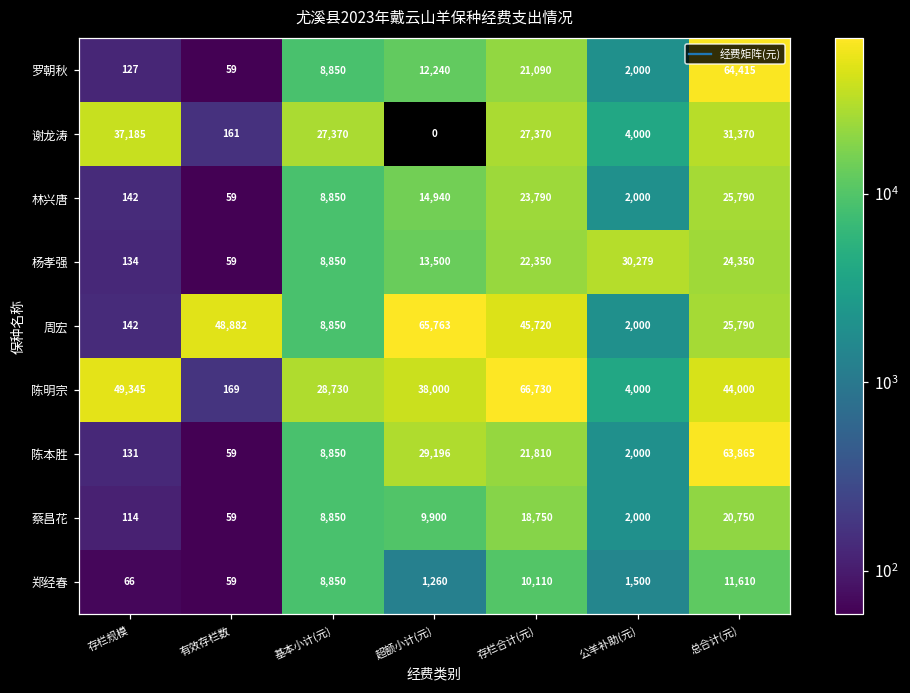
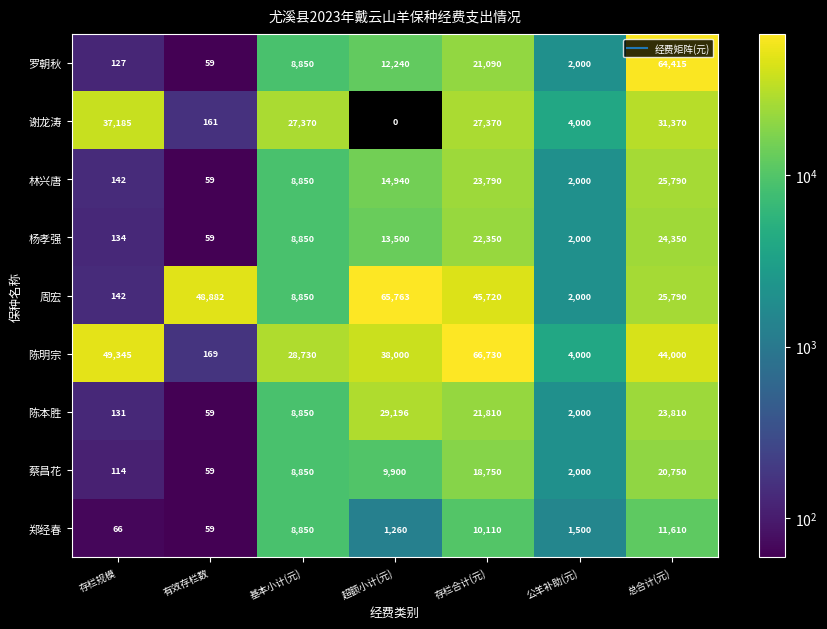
  {
    "罗朝秋": {
      "存栏规模": "127",
      "有效存栏数": "59",
      "基本小计(元)": "8,850",
      "超额小计(元)": "12,240",
      "存栏合计(元)": "21,090",
      "公羊补助(元)": "2,000",
      "总合计(元)": "64,415"
    },
    "谢龙涛": {
      "存栏规模": "37,185",
      "有效存栏数": "161",
      "基本小计(元)": "27,370",
      "超额小计(元)": "0",
      "存栏合计(元)": "27,370",
      "公羊补助(元)": "4,000",
      "总合计(元)": "31,370"
    },
    "林兴唐": {
      "存栏规模": "142",
      "有效存栏数": "59",
      "基本小计(元)": "8,850",
      "超额小计(元)": "14,940",
      "存栏合计(元)": "23,790",
      "公羊补助(元)": "2,000",
      "总合计(元)": "25,790"
    },
    "杨孝强": {
      "存栏规模": "134",
      "有效存栏数": "59",
      "基本小计(元)": "8,850",
      "超额小计(元)": "13,500",
      "存栏合计(元)": "22,350",
-     "公羊补助(元)": "30,279",
+     "公羊补助(元)": "2,000",
      "总合计(元)": "24,350"
    },
    "周宏": {
      "存栏规模": "142",
      "有效存栏数": "48,882",
      "基本小计(元)": "8,850",
      "超额小计(元)": "65,763",
      "存栏合计(元)": "45,720",
      "公羊补助(元)": "2,000",
      "总合计(元)": "25,790"
    },
    "陈明宗": {
      "存栏规模": "49,345",
      "有效存栏数": "169",
      "基本小计(元)": "28,730",
      "超额小计(元)": "38,000",
      "存栏合计(元)": "66,730",
      "公羊补助(元)": "4,000",
      "总合计(元)": "44,000"
    },
    "陈本胜": {
      "存栏规模": "131",
      "有效存栏数": "59",
      "基本小计(元)": "8,850",
      "超额小计(元)": "29,196",
      "存栏合计(元)": "21,810",
      "公羊补助(元)": "2,000",
-     "总合计(元)": "63,865"
+     "总合计(元)": "23,810"
    },
    "蔡昌花": {
      "存栏规模": "114",
      "有效存栏数": "59",
      "基本小计(元)": "8,850",
      "超额小计(元)": "9,900",
      "存栏合计(元)": "18,750",
      "公羊补助(元)": "2,000",
      "总合计(元)": "20,750"
    },
    "郑经春": {
      "存栏规模": "66",
      "有效存栏数": "59",
      "基本小计(元)": "8,850",
      "超额小计(元)": "1,260",
      "存栏合计(元)": "10,110",
      "公羊补助(元)": "1,500",
      "总合计(元)": "11,610"
    }
  }
